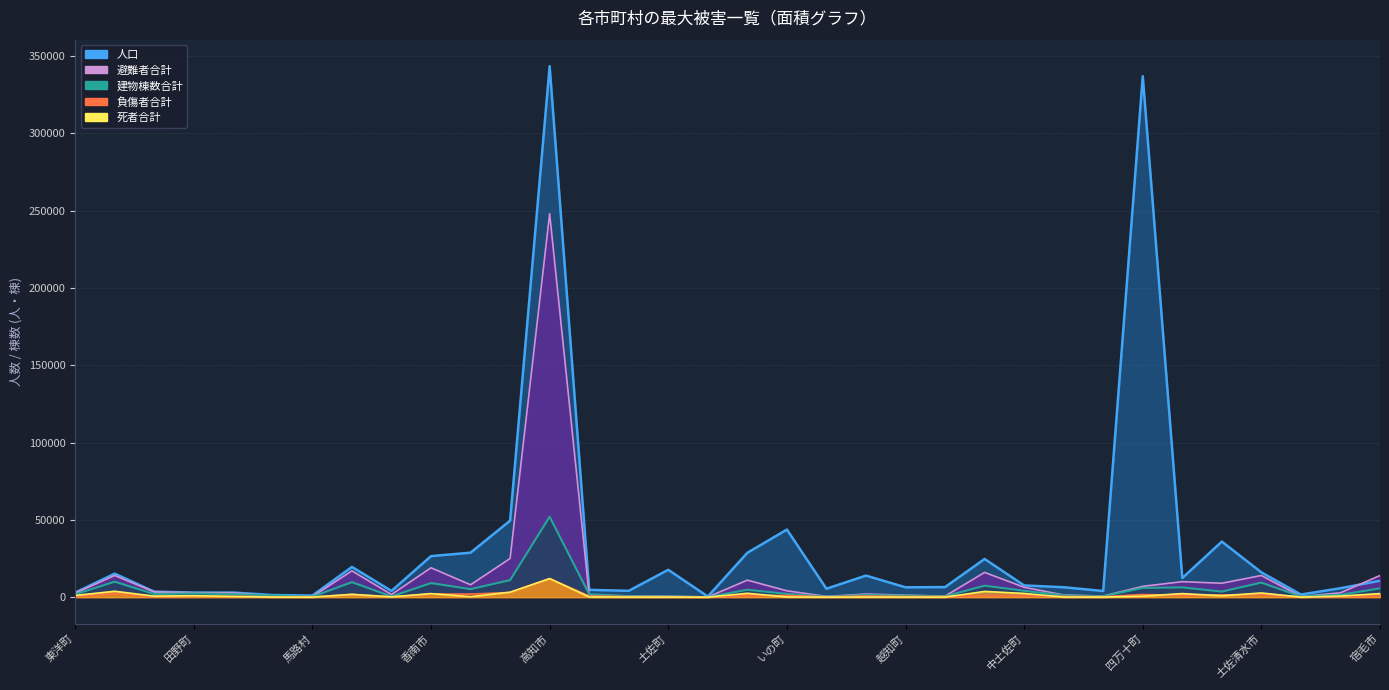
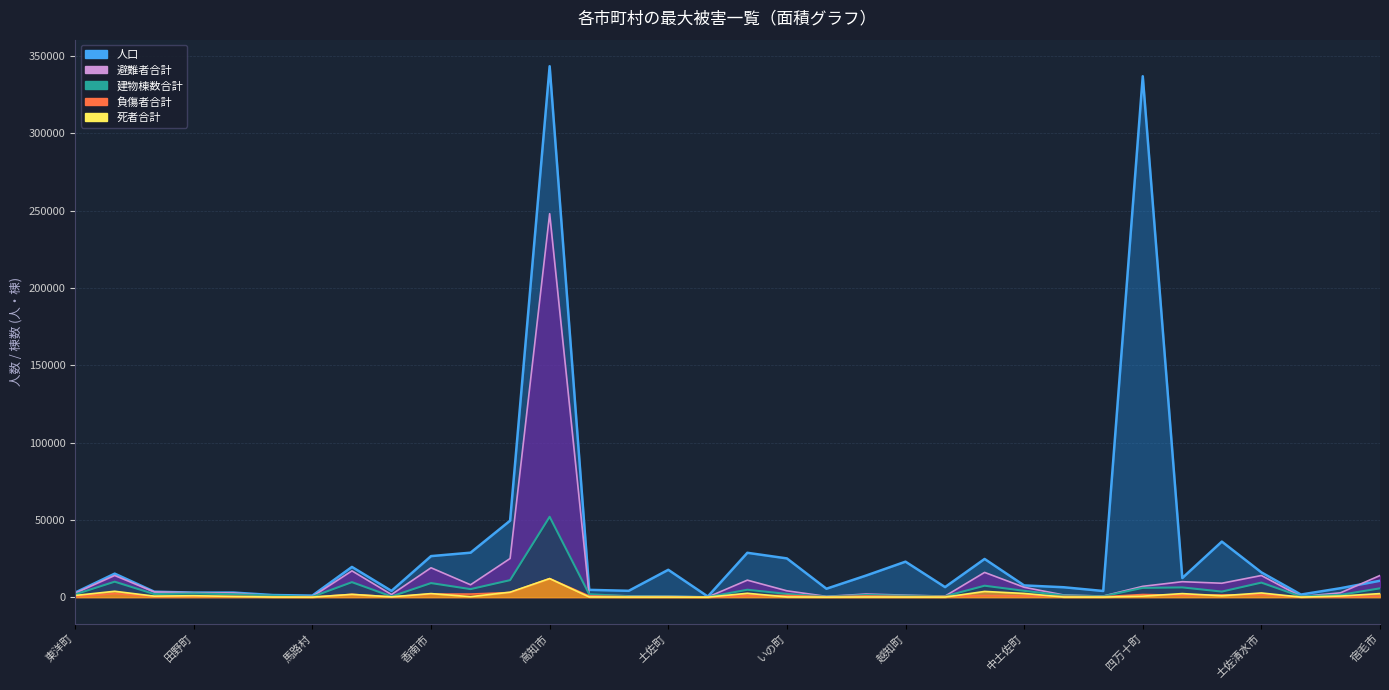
  {
    "人口": {
      "香南市": 27000,
      "高知市": 343000,
      "土佐町": 18000,
-     "いの町": 44000,
-     "越知町": 6000,
+     "いの町": 25000,
+     "越知町": 23000,
      "四万十町": 337000,
      "土佐清水市": 16000,
      "宿毛市": 11000
    }
  }
